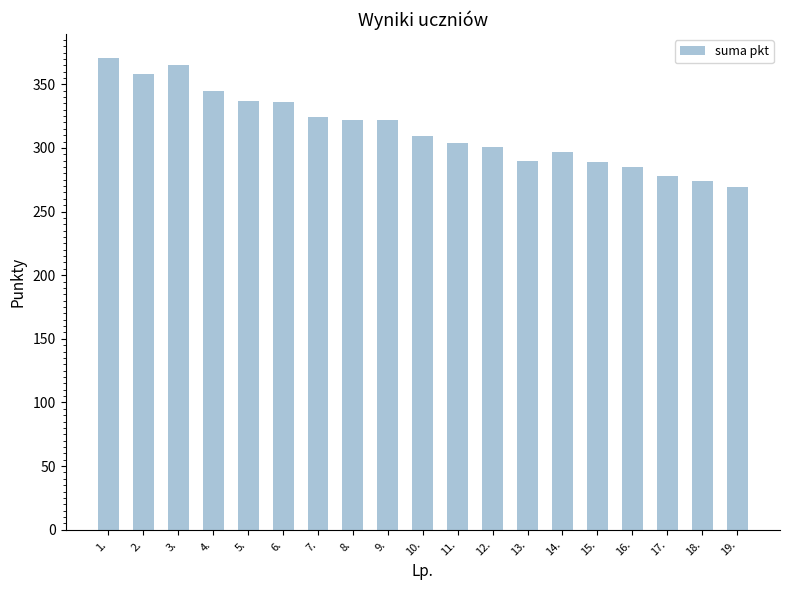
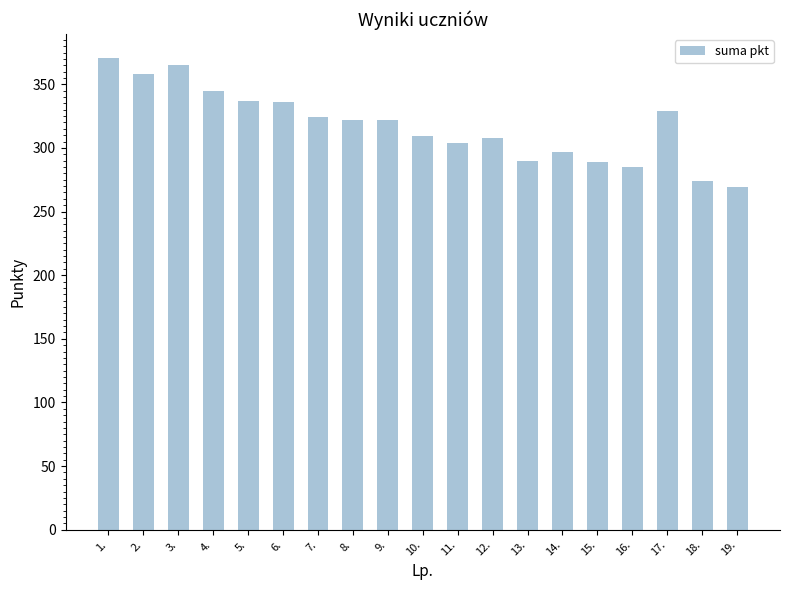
  {
    "1.": 371,
    "2.": 358,
    "3.": 365,
    "4.": 345,
    "5.": 337,
    "6.": 336,
    "7.": 324,
    "8.": 322,
    "9.": 322,
    "10.": 309,
    "11.": 304,
-   "12.": 301,
+   "12.": 308,
    "13.": 290,
    "14.": 297,
    "15.": 289,
    "16.": 285,
-   "17.": 278,
+   "17.": 329,
    "18.": 274,
    "19.": 269
  }
